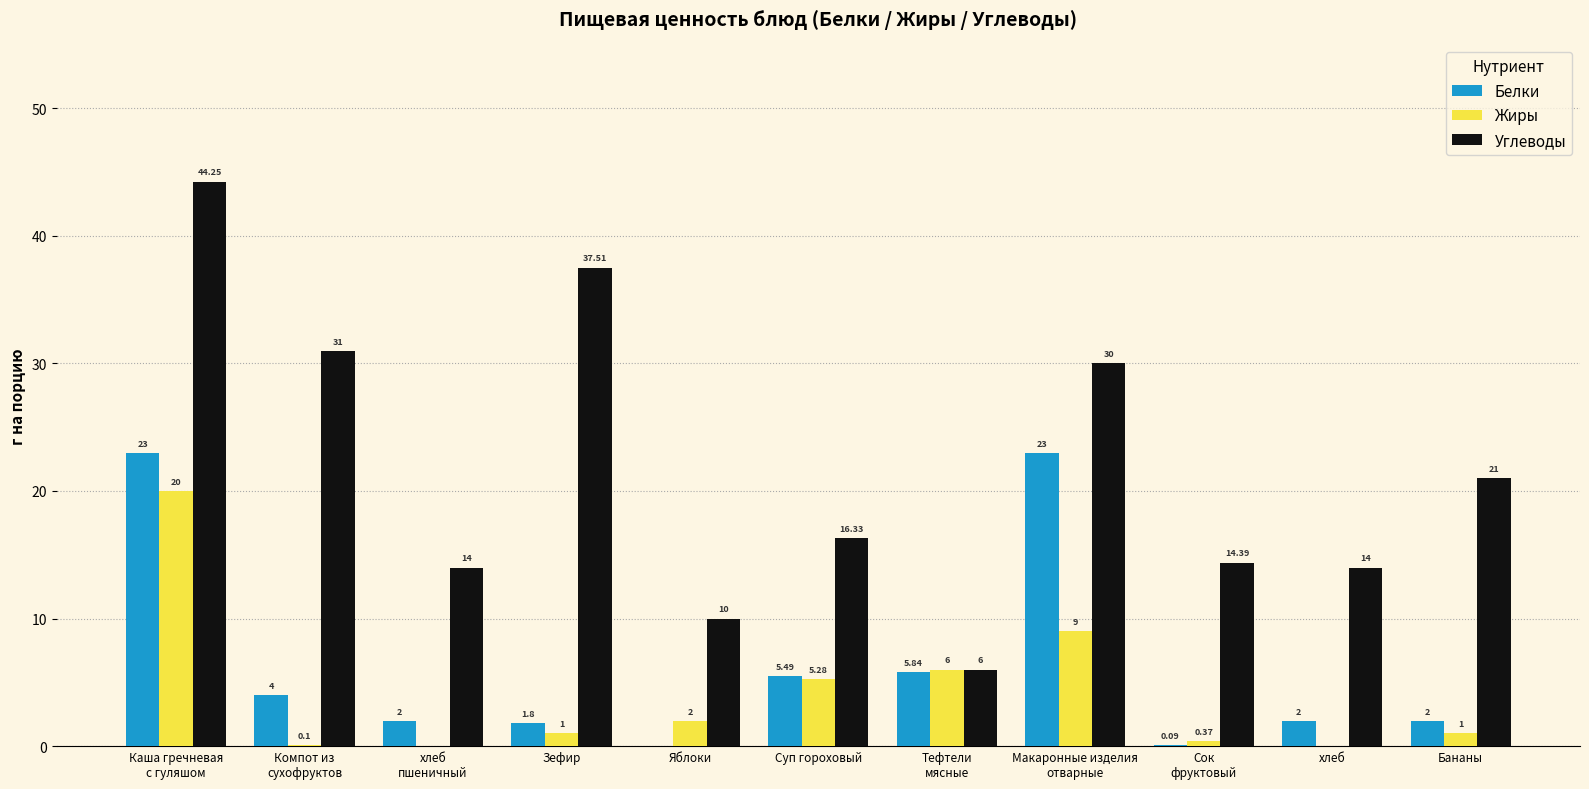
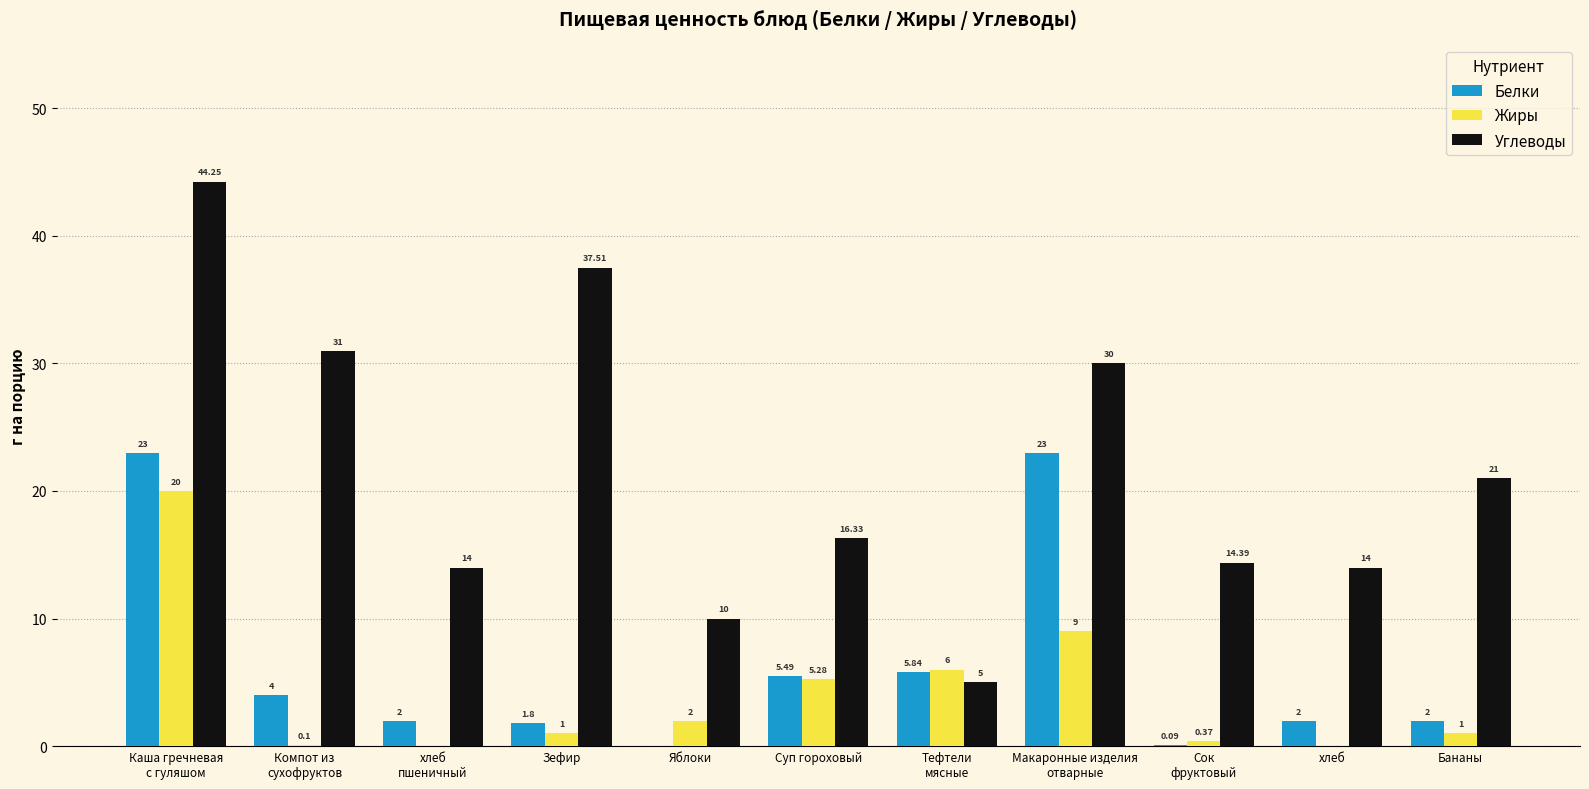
  {
    "Белки": {
      "Каша гречневая с гуляшом": 23,
      "Компот из сухофруктов": 4,
      "хлеб пшеничный": 2,
      "Зефир": 1.8,
      "Суп гороховый": 5.49,
      "Тефтели мясные": 5.84,
      "Макаронные изделия отварные": 23,
      "Сок фруктовый": 0.09,
      "хлеб": 2,
      "Бананы": 2
    },
    "Жиры": {
      "Каша гречневая с гуляшом": 20,
      "Компот из сухофруктов": 0.1,
      "Зефир": 1,
      "Яблоки": 2,
      "Суп гороховый": 5.28,
      "Тефтели мясные": 6,
      "Макаронные изделия отварные": 9,
      "Сок фруктовый": 0.37,
      "Бананы": 1
    },
    "Углеводы": {
      "Каша гречневая с гуляшом": 44.25,
      "Компот из сухофруктов": 31,
      "хлеб пшеничный": 14,
      "Зефир": 37.51,
      "Яблоки": 10,
      "Суп гороховый": 16.33,
-     "Тефтели мясные": 6,
+     "Тефтели мясные": 5,
      "Макаронные изделия отварные": 30,
      "Сок фруктовый": 14.39,
      "хлеб": 14,
      "Бананы": 21
    }
  }
